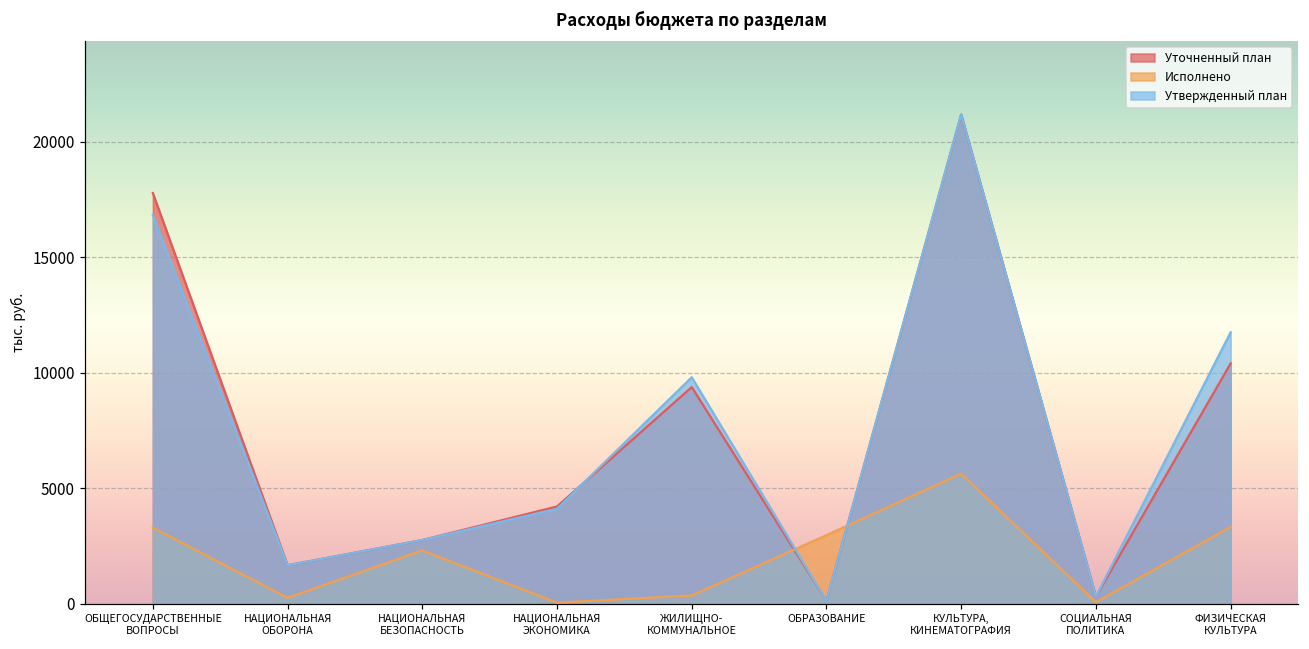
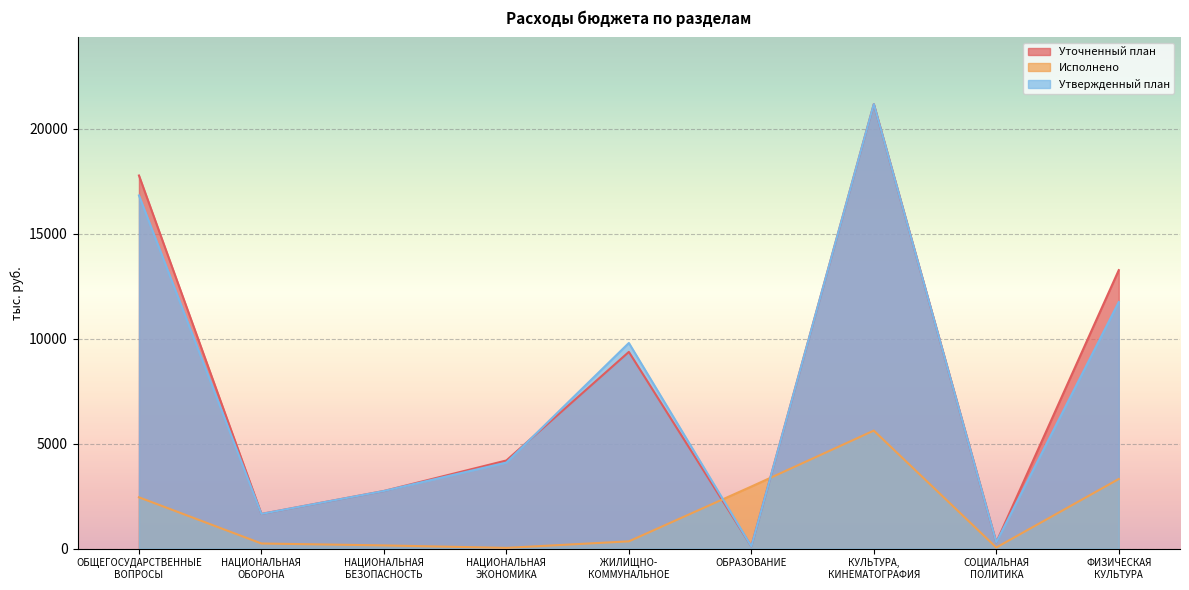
  {
    "Уточненный план": {
      "ОБЩЕГОСУДАРСТВЕННЫЕ ВОПРОСЫ": 17800,
      "ЖИЛИЩНО- КОММУНАЛЬНОЕ": 9400,
-     "ФИЗИЧЕСКАЯ КУЛЬТУРА": 10400
+     "ФИЗИЧЕСКАЯ КУЛЬТУРА": 13300
    },
    "Исполнено": {
-     "ОБЩЕГОСУДАРСТВЕННЫЕ ВОПРОСЫ": 3300,
+     "ОБЩЕГОСУДАРСТВЕННЫЕ ВОПРОСЫ": 2400,
      "НАЦИОНАЛЬНАЯ ОБОРОНА": 200,
-     "НАЦИОНАЛЬНАЯ БЕЗОПАСНОСТЬ": 2300,
+     "НАЦИОНАЛЬНАЯ БЕЗОПАСНОСТЬ": 200,
      "НАЦИОНАЛЬНАЯ ЭКОНОМИКА": 0,
      "ЖИЛИЩНО- КОММУНАЛЬНОЕ": 300,
      "ОБРАЗОВАНИЕ": 3000,
      "КУЛЬТУРА, КИНЕМАТОГРАФИЯ": 5600,
      "СОЦИАЛЬНАЯ ПОЛИТИКА": 100,
      "ФИЗИЧЕСКАЯ КУЛЬТУРА": 3300
    },
    "Утвержденный план": {
      "ОБЩЕГОСУДАРСТВЕННЫЕ ВОПРОСЫ": 16800,
      "ЖИЛИЩНО- КОММУНАЛЬНОЕ": 9800,
      "ФИЗИЧЕСКАЯ КУЛЬТУРА": 11700
    }
  }
